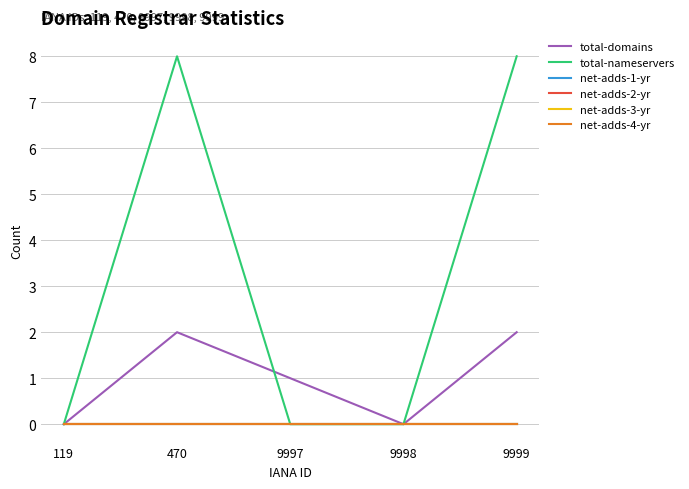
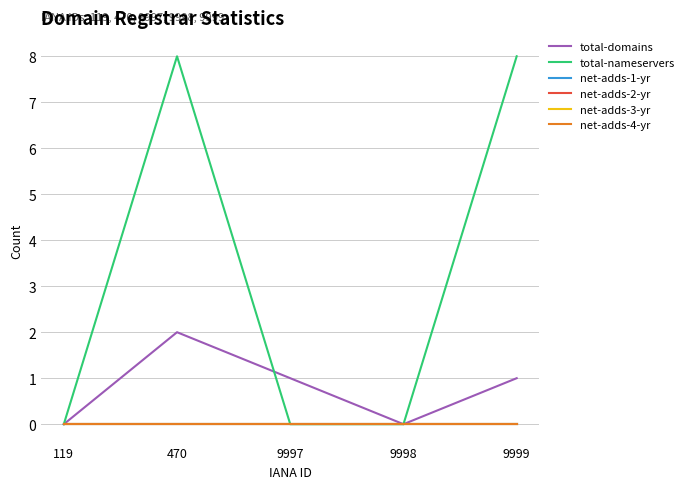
  {
    "total-domains": {
      "470": 2,
      "9997": 1,
-     "9999": 2
+     "9999": 1
    },
    "total-nameservers": {
      "470": 8,
      "9999": 8
    },
    "net-adds-4-yr": {
      "470": 0,
      "9999": 0
    }
  }
